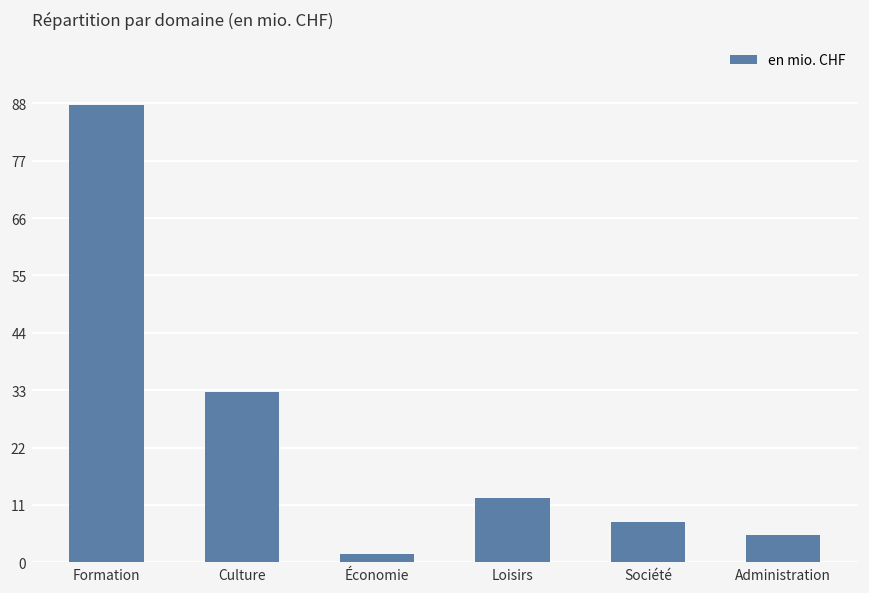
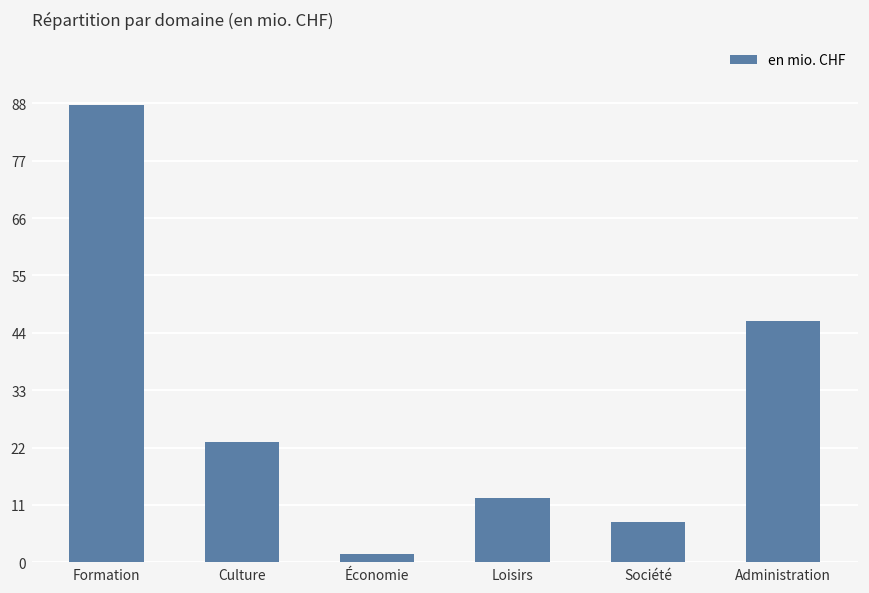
  {
    "Formation": 88,
-   "Culture": 33,
+   "Culture": 23,
    "Économie": 2,
    "Loisirs": 12,
    "Société": 8,
-   "Administration": 5
+   "Administration": 46
  }
